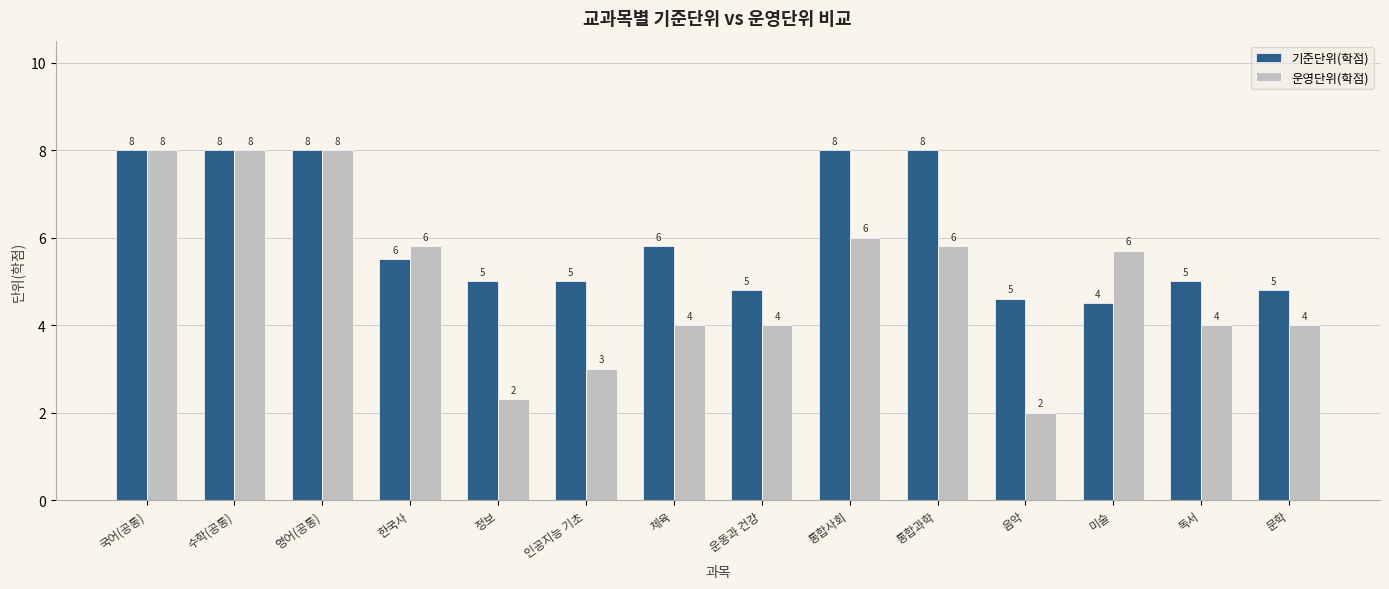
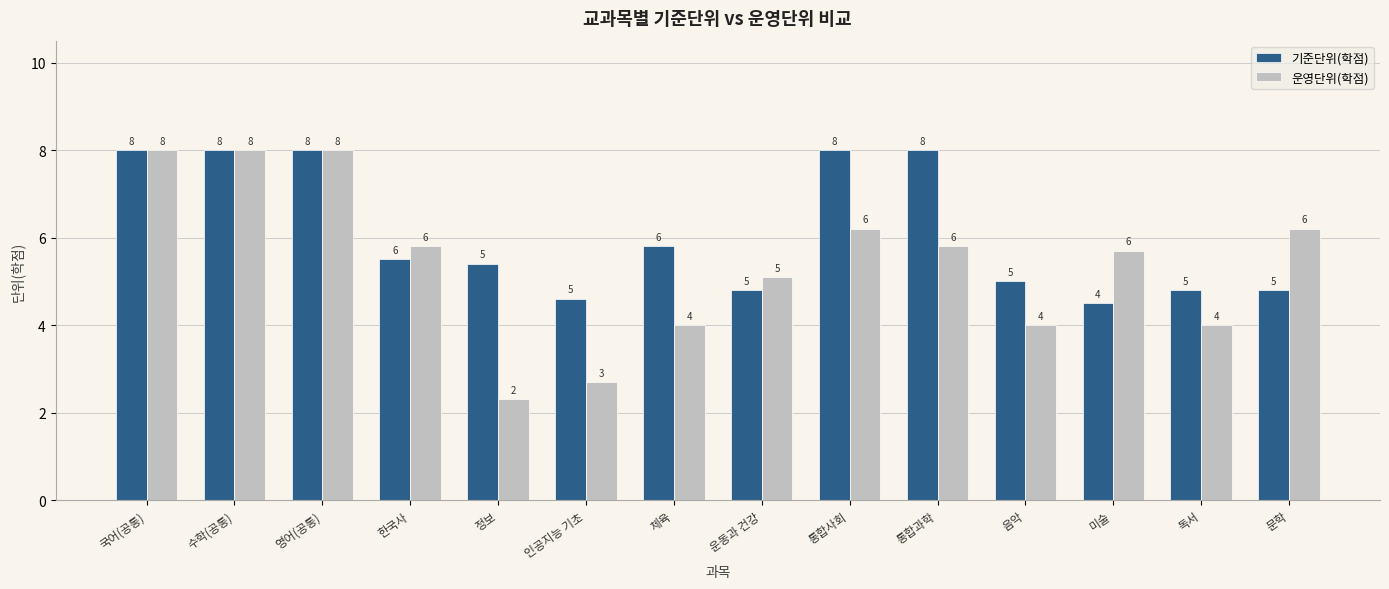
  {
    "기준단위(학점)": {
-     "정보": 5.0,
-     "인공지능 기초": 5.0,
-     "음악": 4.6,
-     "독서": 5.0
+     "정보": 5.4,
+     "인공지능 기초": 4.6,
+     "음악": 5.0,
+     "독서": 4.8
    },
    "운영단위(학점)": {
      "국어(공통)": 8,
      "수학(공통)": 8,
      "영어(공통)": 8,
      "한국사": 6,
      "정보": 2,
-     "인공지능 기초": 3.0,
+     "인공지능 기초": 2.7,
      "체육": 4,
-     "운동과 건강": 4,
-     "통합사회": 6.0,
+     "운동과 건강": 5,
+     "통합사회": 6.2,
      "통합과학": 6,
-     "음악": 2,
+     "음악": 4,
      "미술": 6,
      "독서": 4,
-     "문학": 4
+     "문학": 6
    }
  }
